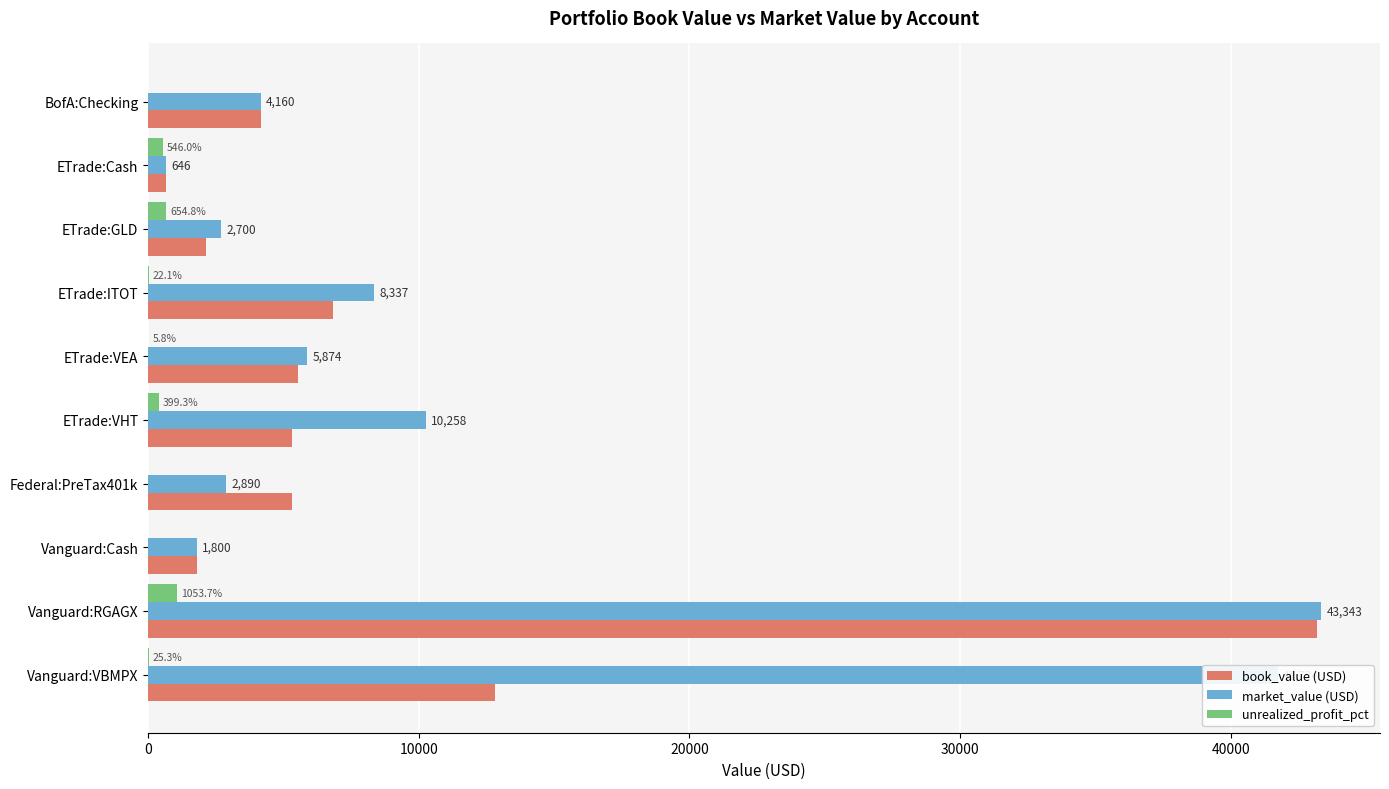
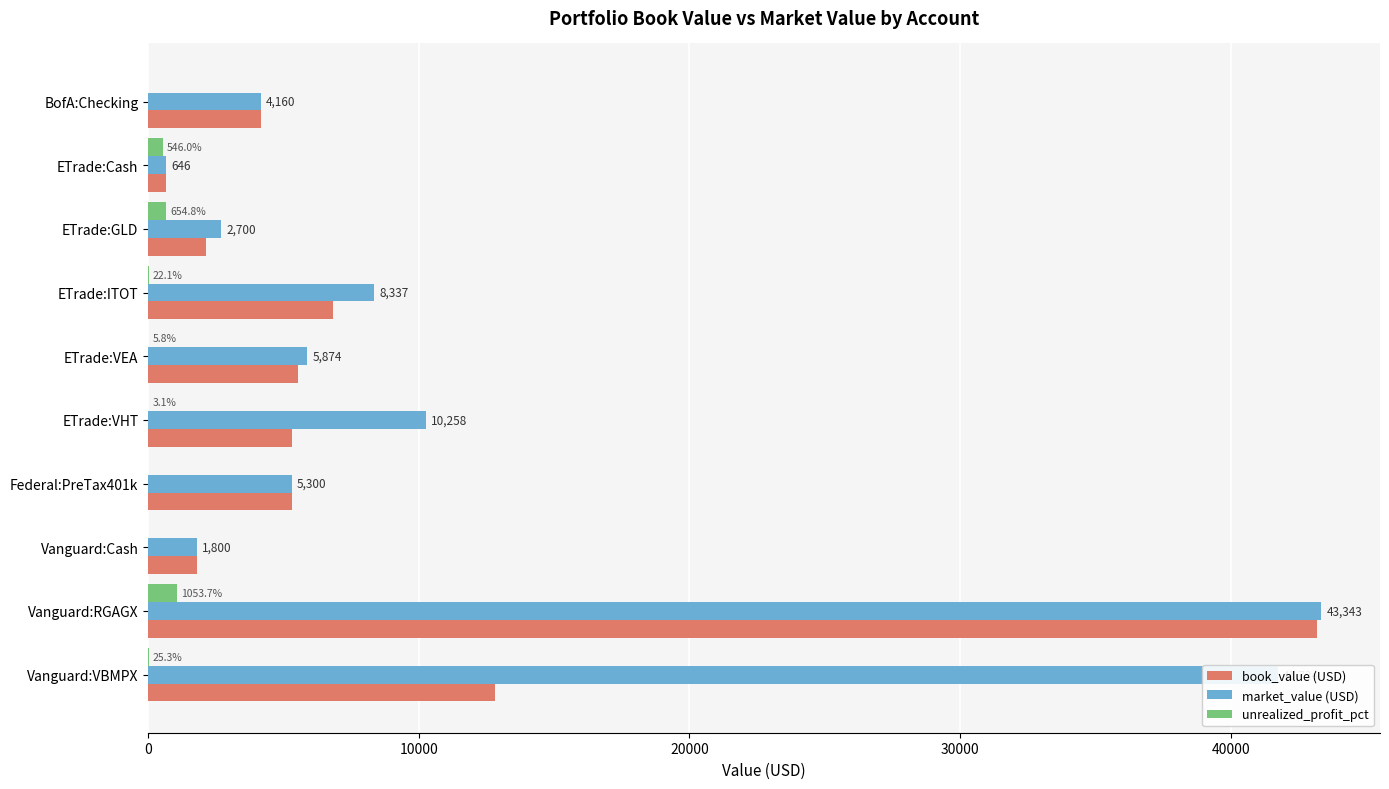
  {
    "book_value (USD)": {
      "ETrade:GLD": "2100",
      "ETrade:ITOT": "6800",
      "ETrade:VEA": "5600",
      "ETrade:VHT": "5300",
      "Federal:PreTax401k": "5300",
      "Vanguard:RGAGX": "43200",
      "Vanguard:VBMPX": "12800"
    },
    "market_value (USD)": {
      "BofA:Checking": "4,160",
      "ETrade:Cash": "646",
      "ETrade:GLD": "2,700",
      "ETrade:ITOT": "8,337",
      "ETrade:VEA": "5,874",
      "ETrade:VHT": "10,258",
-     "Federal:PreTax401k": "2,890",
+     "Federal:PreTax401k": "5,300",
      "Vanguard:Cash": "1,800",
      "Vanguard:RGAGX": "43,343"
    },
    "unrealized_profit_pct": {
      "ETrade:Cash": "546.0%",
      "ETrade:GLD": "654.8%",
      "ETrade:ITOT": "22.1%",
      "ETrade:VEA": "5.8%",
-     "ETrade:VHT": "399.3%",
+     "ETrade:VHT": "3.1%",
      "Vanguard:RGAGX": "1053.7%",
      "Vanguard:VBMPX": "25.3%"
    }
  }
